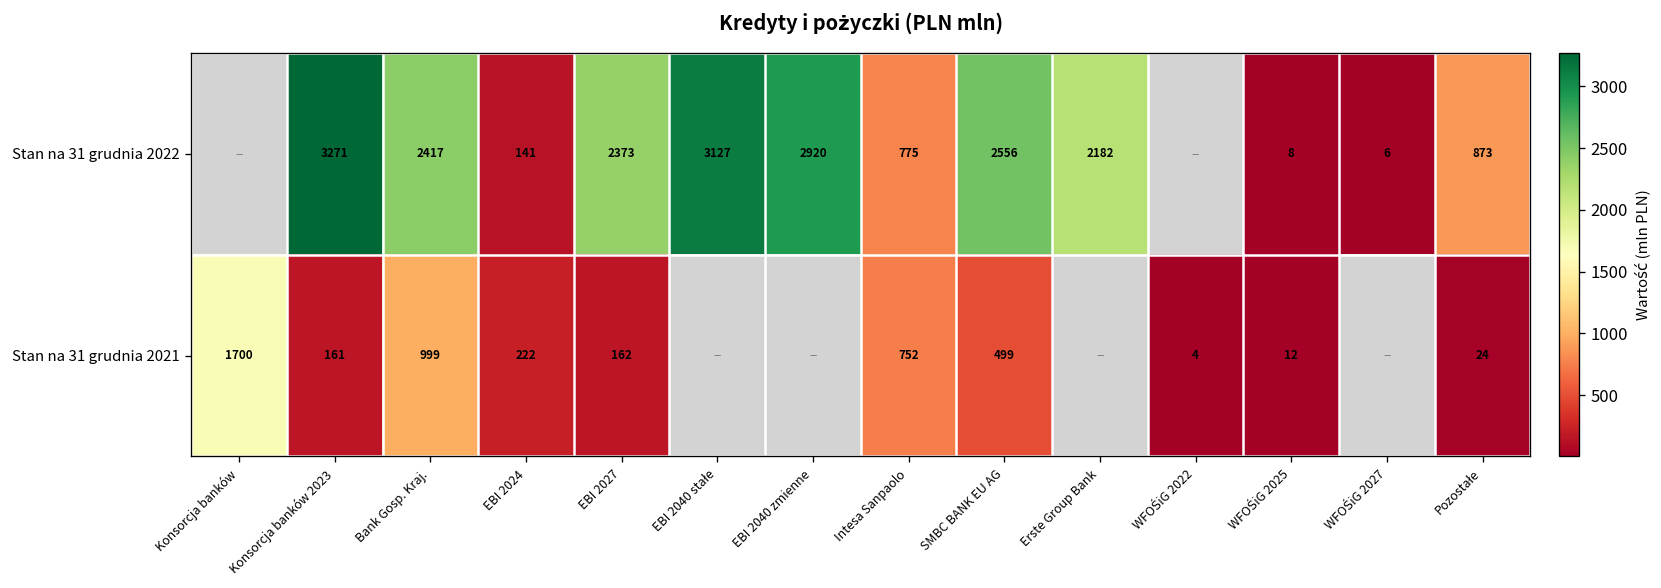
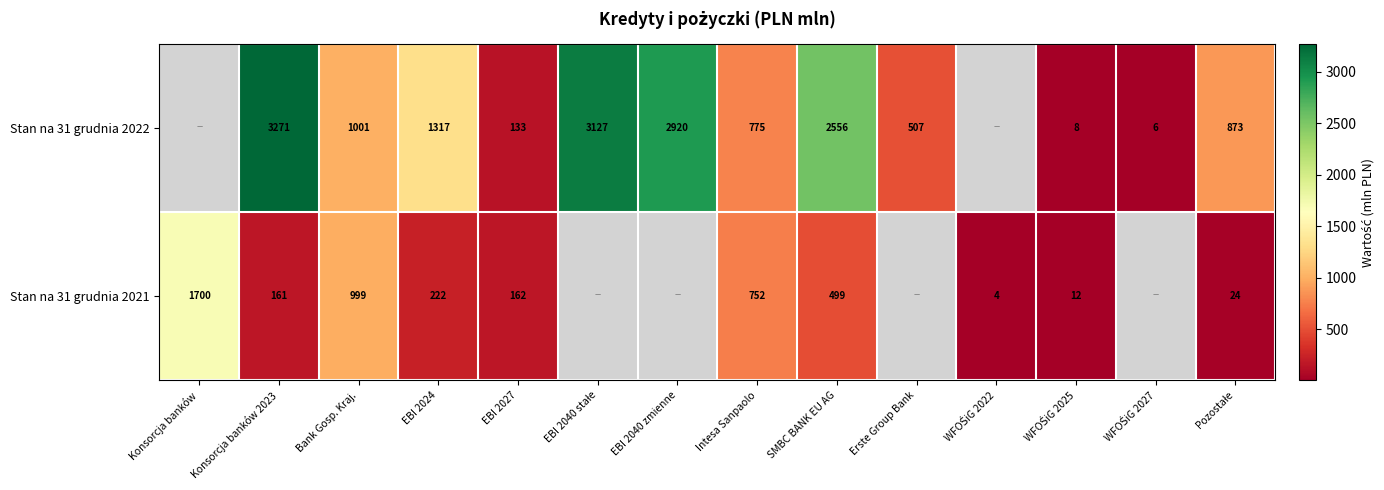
  {
    "Stan na 31 grudnia 2022": {
      "Konsorcja banków 2023": 3271,
-     "Bank Gosp. Kraj.": 2417,
-     "EBI 2024": 141,
-     "EBI 2027": 2373,
+     "Bank Gosp. Kraj.": 1001,
+     "EBI 2024": 1317,
+     "EBI 2027": 133,
      "EBI 2040 stałe": 3127,
      "EBI 2040 zmienne": 2920,
      "Intesa Sanpaolo": 775,
      "SMBC BANK EU AG": 2556,
-     "Erste Group Bank": 2182,
+     "Erste Group Bank": 507,
      "WFOŚiG 2025": 8,
      "WFOŚiG 2027": 6,
      "Pozostałe": 873
    },
    "Stan na 31 grudnia 2021": {
      "Konsorcja banków": 1700,
      "Konsorcja banków 2023": 161,
      "Bank Gosp. Kraj.": 999,
      "EBI 2024": 222,
      "EBI 2027": 162,
      "Intesa Sanpaolo": 752,
      "SMBC BANK EU AG": 499,
      "WFOŚiG 2022": 4,
      "WFOŚiG 2025": 12,
      "Pozostałe": 24
    }
  }
